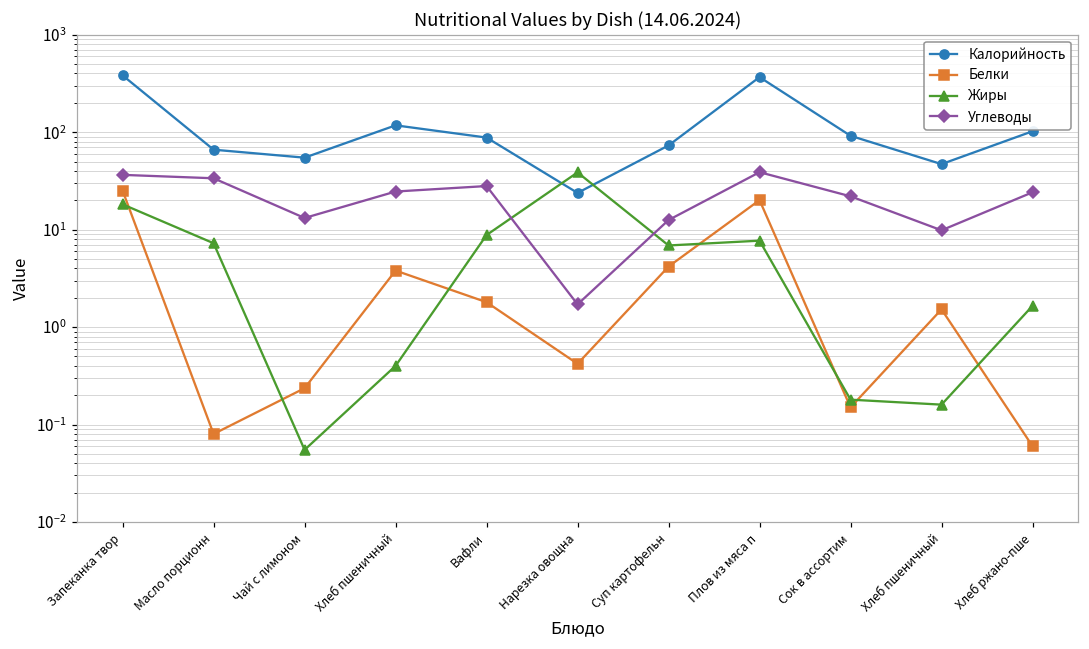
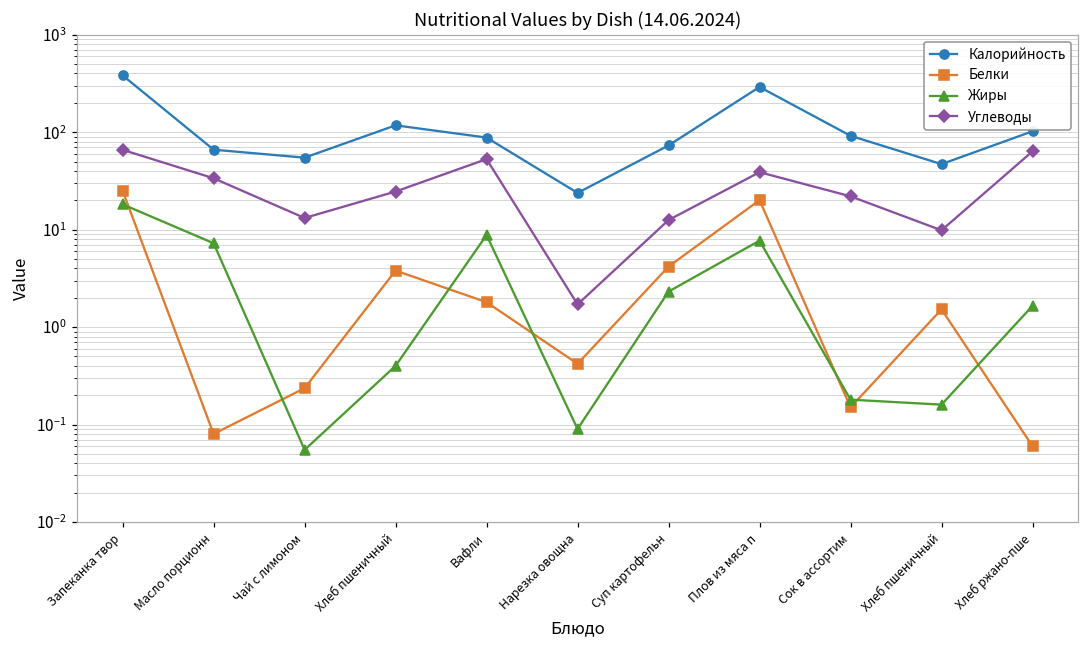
  {
    "Калорийность": {
      "Запеканка твор": 380,
      "Масло порционн": 70,
      "Чай с лимоном": 50,
      "Вафли": 90,
      "Нарезка овощна": 24,
      "Суп картофельн": 70,
-     "Плов из мяса п": 370,
+     "Плов из мяса п": 290,
      "Сок в ассортим": 90,
      "Хлеб ржано-пше": 100
    },
    "Белки": {
      "Запеканка твор": 25,
      "Масло порционн": 0.08,
      "Чай с лимоном": 0.24,
      "Вафли": 1.8,
      "Нарезка овощна": 0.4,
      "Суп картофельн": 4,
      "Плов из мяса п": 20,
      "Сок в ассортим": 0.15,
      "Хлеб ржано-пше": 0.06
    },
    "Жиры": {
      "Запеканка твор": 18,
      "Масло порционн": 7,
      "Чай с лимоном": 0.06,
      "Вафли": 9,
-     "Нарезка овощна": 40,
-     "Суп картофельн": 7,
+     "Нарезка овощна": 0.09,
+     "Суп картофельн": 2.3,
      "Плов из мяса п": 8,
      "Сок в ассортим": 0.18,
      "Хлеб ржано-пше": 1.7
    },
    "Углеводы": {
-     "Запеканка твор": 36,
+     "Запеканка твор": 70,
      "Масло порционн": 34,
      "Чай с лимоном": 13,
-     "Вафли": 28,
+     "Вафли": 50,
      "Нарезка овощна": 1.7,
      "Суп картофельн": 13,
      "Плов из мяса п": 40,
      "Сок в ассортим": 22,
-     "Хлеб ржано-пше": 24
+     "Хлеб ржано-пше": 60
    }
  }
